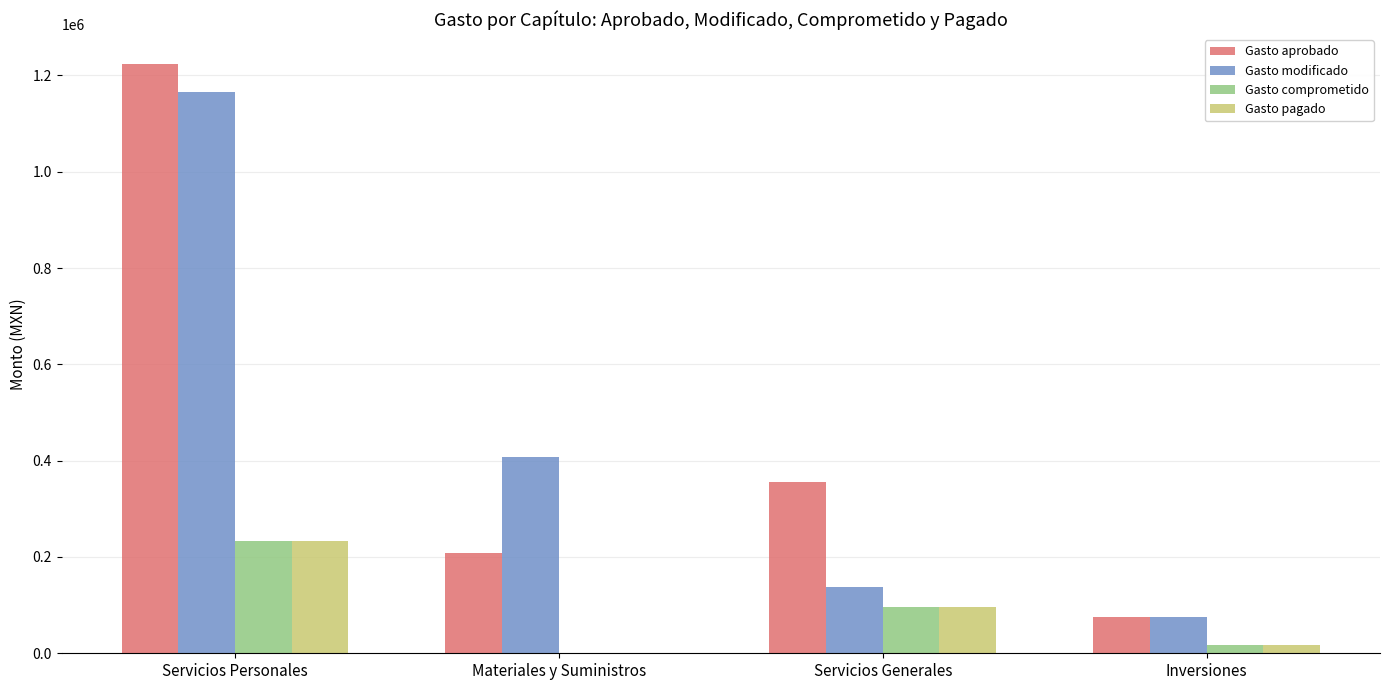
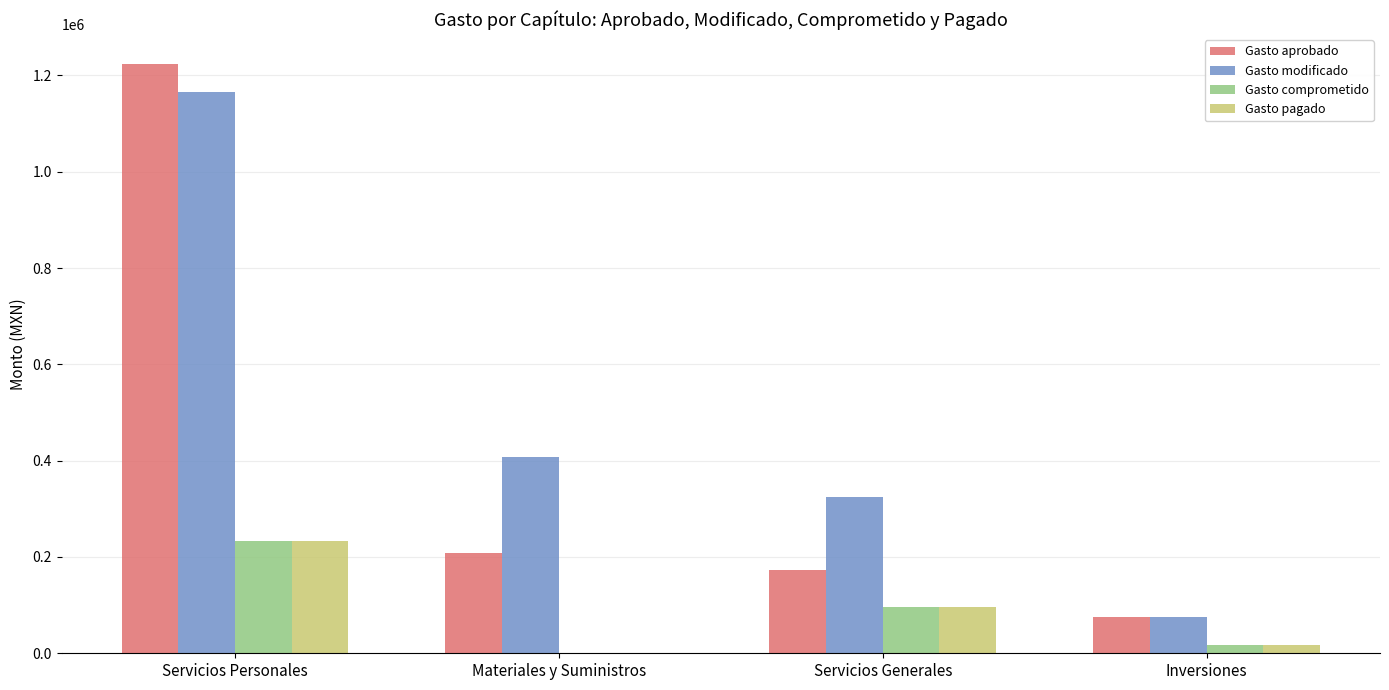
  {
    "Gasto aprobado": {
      "Servicios Personales": 1220000,
      "Materiales y Suministros": 210000,
-     "Servicios Generales": 360000,
+     "Servicios Generales": 170000,
      "Inversiones": 80000
    },
    "Gasto modificado": {
      "Servicios Personales": 1170000,
      "Materiales y Suministros": 410000,
-     "Servicios Generales": 140000,
+     "Servicios Generales": 330000,
      "Inversiones": 80000
    }
  }
